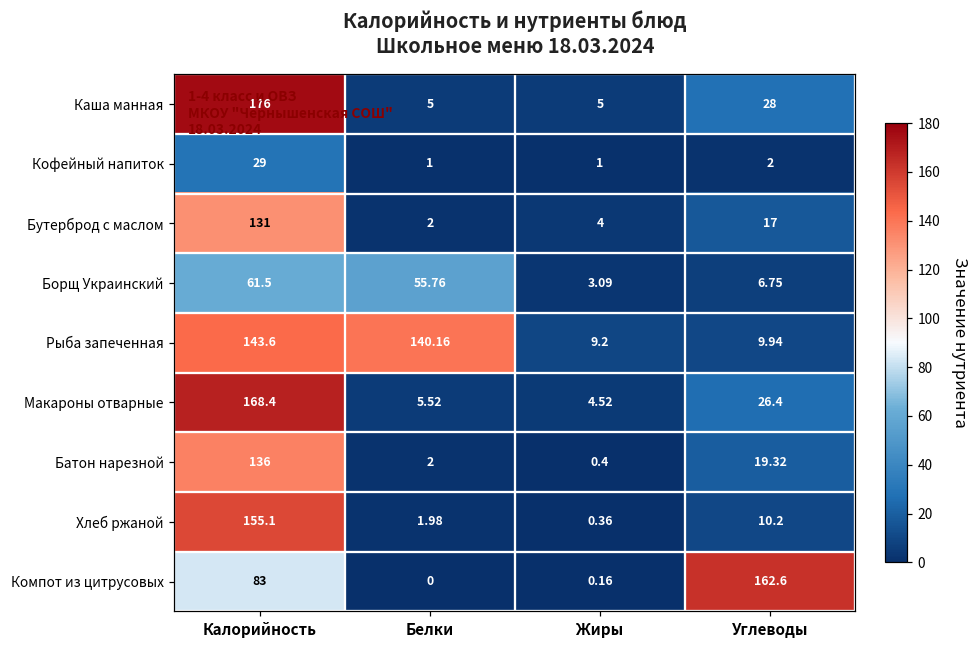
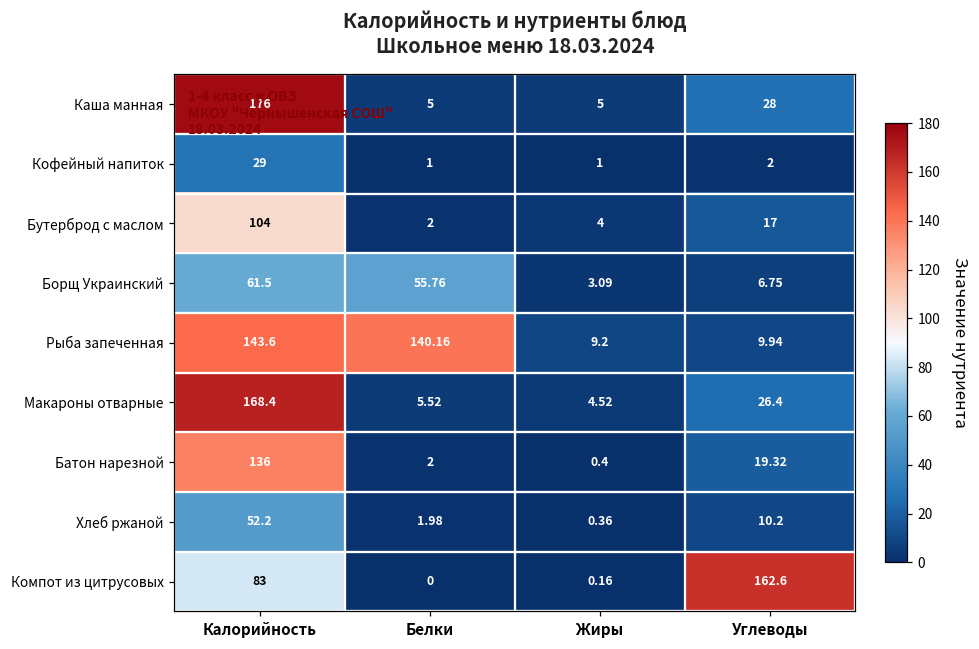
  {
    "Каша манная": {
      "Калорийность": 176,
      "Белки": 5,
      "Жиры": 5,
      "Углеводы": 28
    },
    "Кофейный напиток": {
      "Калорийность": 29,
      "Белки": 1,
      "Жиры": 1,
      "Углеводы": 2
    },
    "Бутерброд с маслом": {
-     "Калорийность": 131,
+     "Калорийность": 104,
      "Белки": 2,
      "Жиры": 4,
      "Углеводы": 17
    },
    "Борщ Украинский": {
      "Калорийность": 61.5,
      "Белки": 55.76,
      "Жиры": 3.09,
      "Углеводы": 6.75
    },
    "Рыба запеченная": {
      "Калорийность": 143.6,
      "Белки": 140.16,
      "Жиры": 9.2,
      "Углеводы": 9.94
    },
    "Макароны отварные": {
      "Калорийность": 168.4,
      "Белки": 5.52,
      "Жиры": 4.52,
      "Углеводы": 26.4
    },
    "Батон нарезной": {
      "Калорийность": 136,
      "Белки": 2,
      "Жиры": 0.4,
      "Углеводы": 19.32
    },
    "Хлеб ржаной": {
-     "Калорийность": 155.1,
+     "Калорийность": 52.2,
      "Белки": 1.98,
      "Жиры": 0.36,
      "Углеводы": 10.2
    },
    "Компот из цитрусовых": {
      "Калорийность": 83,
      "Белки": 0,
      "Жиры": 0.16,
      "Углеводы": 162.6
    }
  }
